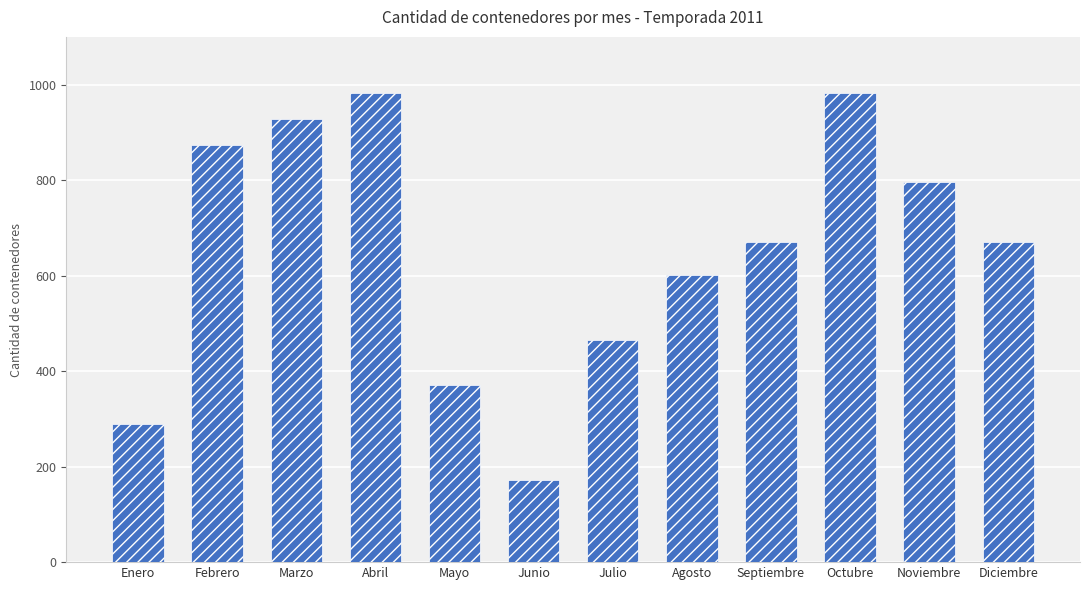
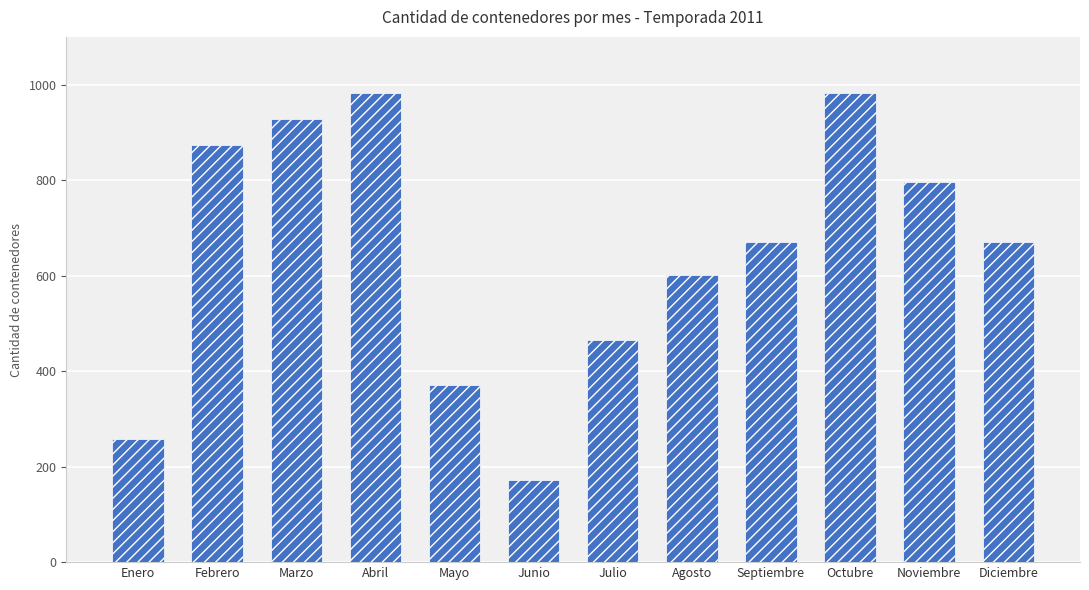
  {
-   "Enero": 290,
+   "Enero": 260,
    "Febrero": 870,
    "Marzo": 930,
    "Abril": 980,
    "Mayo": 370,
    "Junio": 170,
    "Julio": 470,
    "Agosto": 600,
    "Septiembre": 670,
    "Octubre": 980,
    "Noviembre": 800,
    "Diciembre": 670
  }
